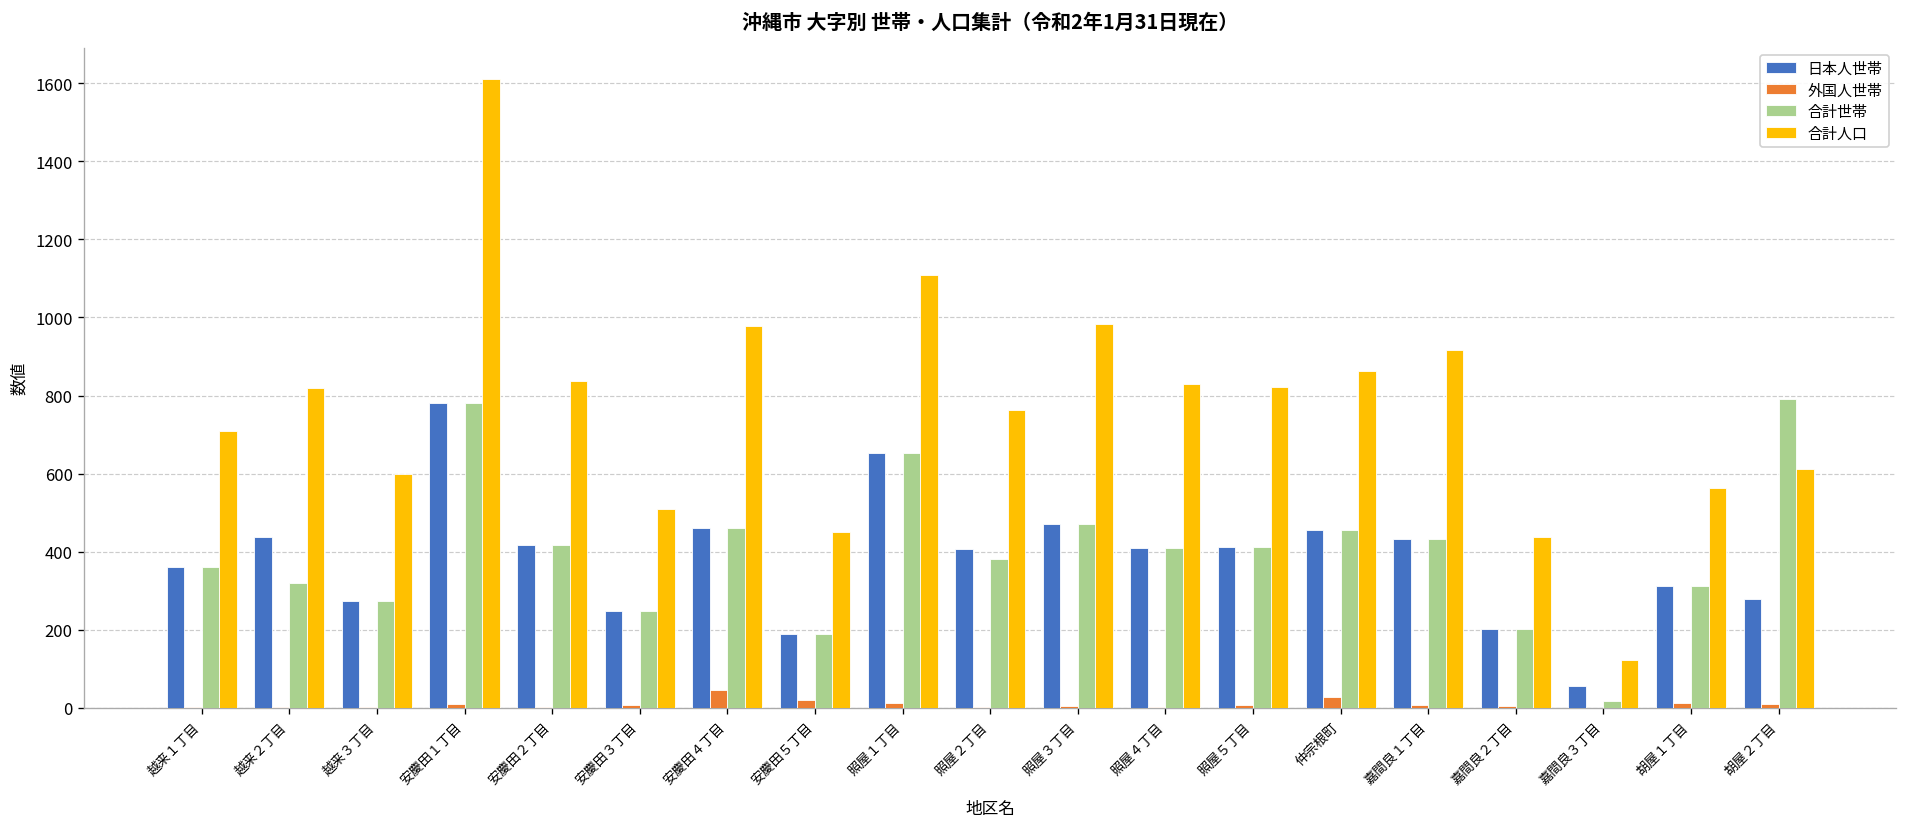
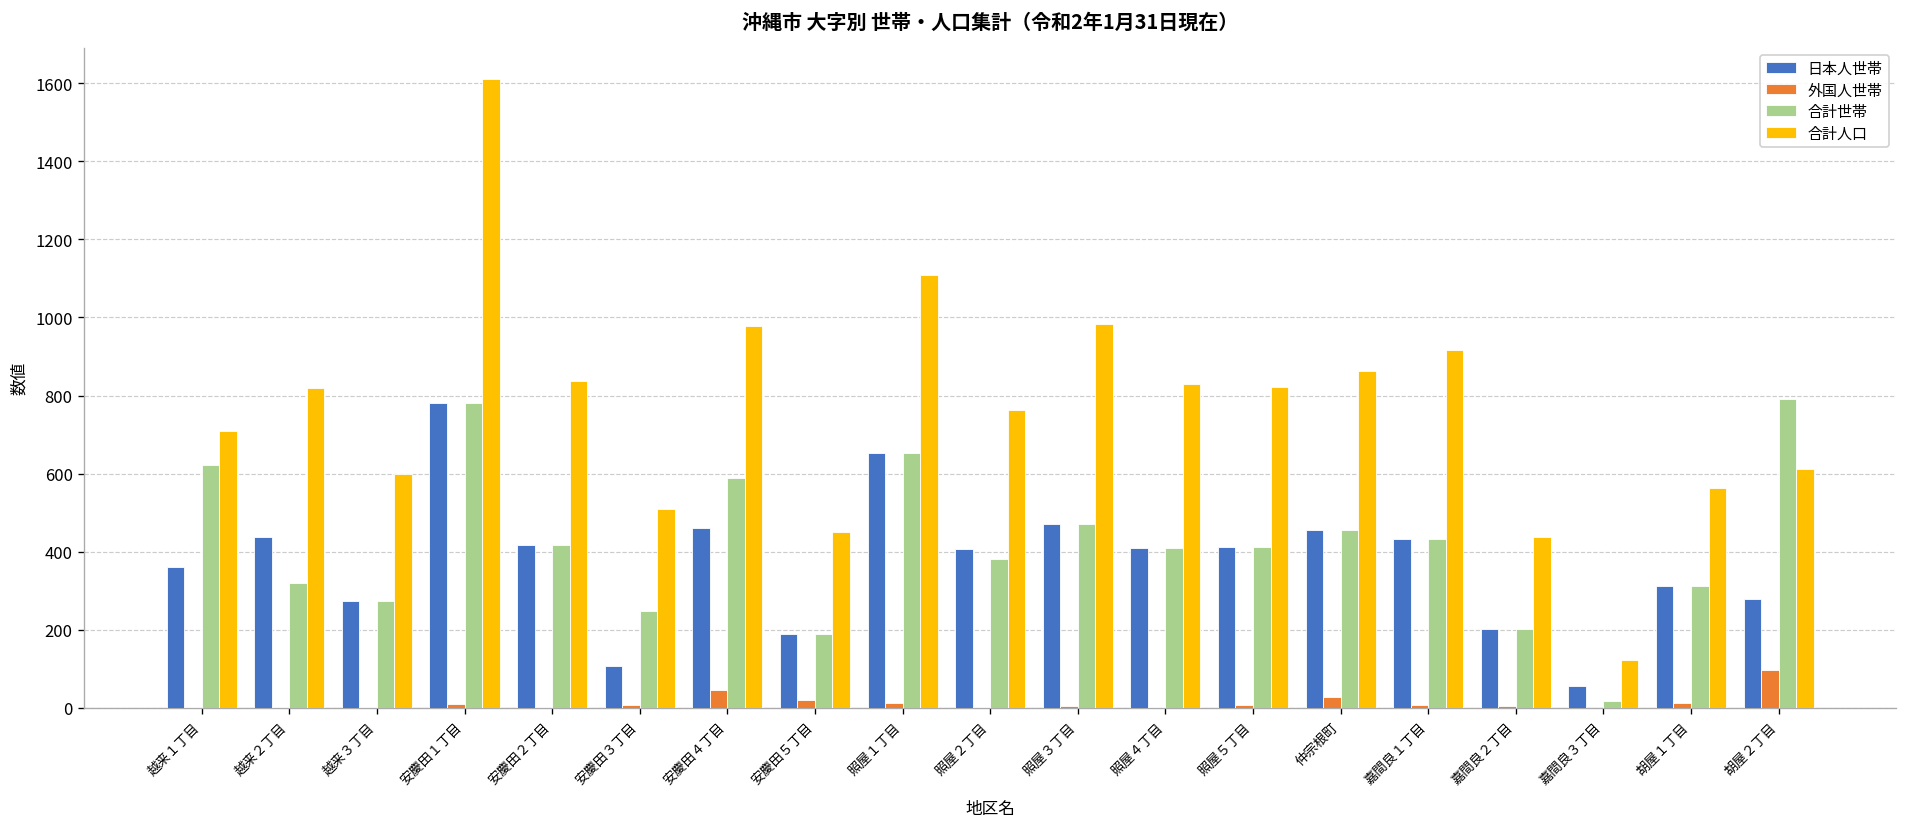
  {
    "日本人世帯": {
      "越来１丁目": 360,
      "越来２丁目": 440,
      "越来３丁目": 280,
      "安慶田１丁目": 780,
      "安慶田２丁目": 420,
-     "安慶田３丁目": 250,
+     "安慶田３丁目": 110,
      "安慶田４丁目": 460,
      "安慶田５丁目": 190,
      "照屋１丁目": 650,
      "照屋２丁目": 410,
      "照屋３丁目": 470,
      "照屋４丁目": 410,
      "照屋５丁目": 410,
      "仲宗根町": 460,
      "嘉間良１丁目": 430,
      "嘉間良２丁目": 200,
      "嘉間良３丁目": 60,
      "胡屋１丁目": 310,
      "胡屋２丁目": 280
    },
    "外国人世帯": {
      "安慶田１丁目": 10,
      "安慶田３丁目": 10,
      "安慶田４丁目": 50,
      "安慶田５丁目": 20,
      "照屋１丁目": 10,
      "照屋５丁目": 10,
      "仲宗根町": 30,
      "胡屋１丁目": 10,
-     "胡屋２丁目": 10
+     "胡屋２丁目": 100
    },
    "合計世帯": {
-     "越来１丁目": 360,
+     "越来１丁目": 620,
      "越来２丁目": 320,
      "越来３丁目": 280,
      "安慶田１丁目": 780,
      "安慶田２丁目": 420,
      "安慶田３丁目": 250,
-     "安慶田４丁目": 460,
+     "安慶田４丁目": 590,
      "安慶田５丁目": 190,
      "照屋１丁目": 650,
      "照屋２丁目": 380,
      "照屋３丁目": 470,
      "照屋４丁目": 410,
      "照屋５丁目": 410,
      "仲宗根町": 460,
      "嘉間良１丁目": 430,
      "嘉間良２丁目": 200,
      "嘉間良３丁目": 20,
      "胡屋１丁目": 310,
      "胡屋２丁目": 790
    },
    "合計人口": {
      "越来１丁目": 710,
      "越来２丁目": 820,
      "越来３丁目": 600,
      "安慶田１丁目": 1610,
      "安慶田２丁目": 840,
      "安慶田３丁目": 510,
      "安慶田４丁目": 980,
      "安慶田５丁目": 450,
      "照屋１丁目": 1110,
      "照屋２丁目": 760,
      "照屋３丁目": 980,
      "照屋４丁目": 830,
      "照屋５丁目": 820,
      "仲宗根町": 860,
      "嘉間良１丁目": 920,
      "嘉間良２丁目": 440,
      "嘉間良３丁目": 120,
      "胡屋１丁目": 560,
      "胡屋２丁目": 610
    }
  }
